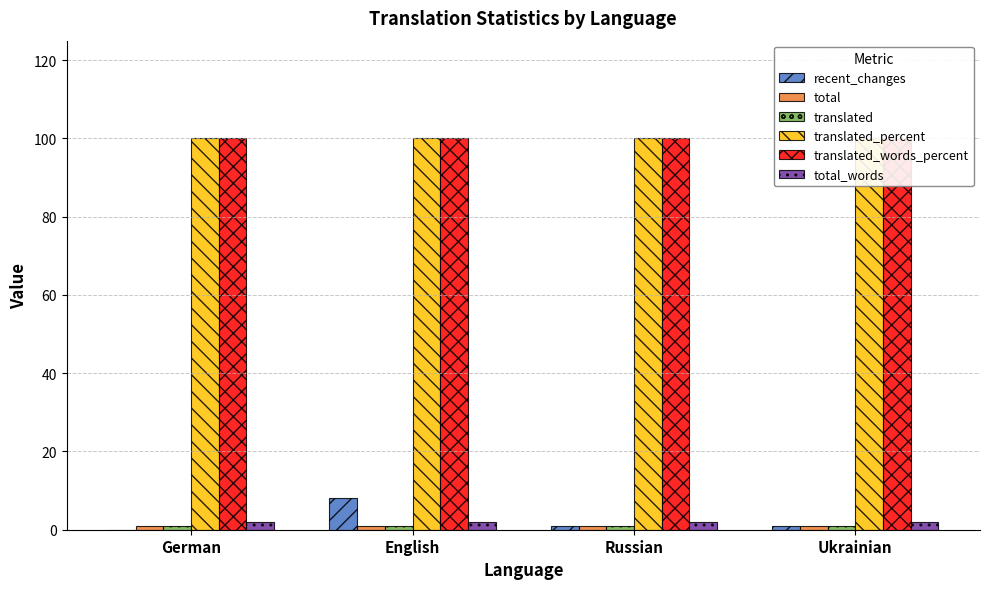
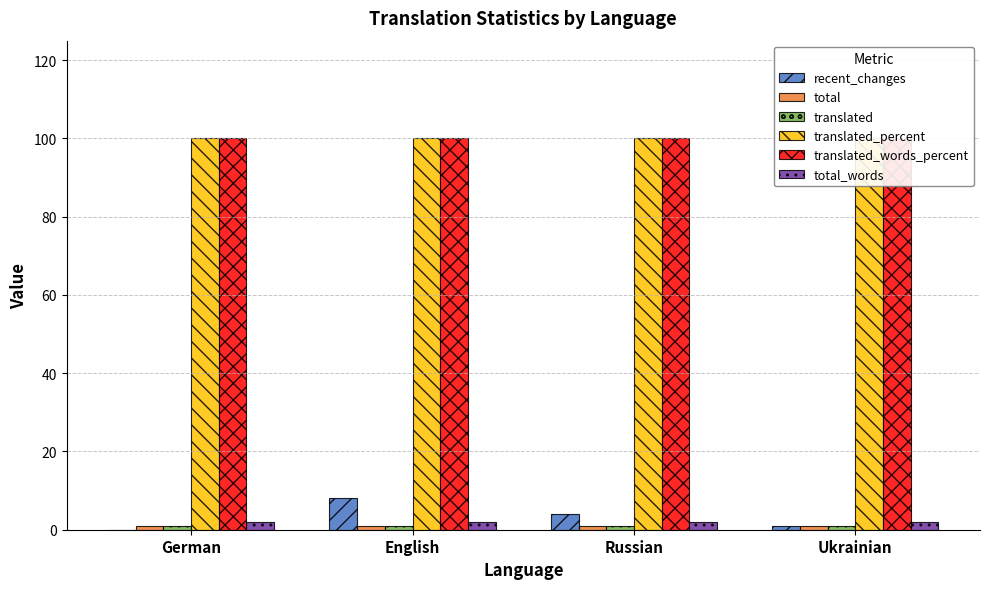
  {
    "recent_changes": {
      "German": 0,
      "English": 8,
-     "Russian": 1,
+     "Russian": 4,
      "Ukrainian": 1
    },
    "total": {
      "German": 1,
      "English": 1,
      "Russian": 1,
      "Ukrainian": 1
    },
    "translated": {
      "German": 1,
      "English": 1,
      "Russian": 1,
      "Ukrainian": 1
    },
    "translated_percent": {
      "German": 100,
      "English": 100,
      "Russian": 100
    },
    "translated_words_percent": {
      "German": 100,
      "English": 100,
      "Russian": 100
    },
    "total_words": {
      "German": 2,
      "English": 2,
      "Russian": 2,
      "Ukrainian": 2
    }
  }
